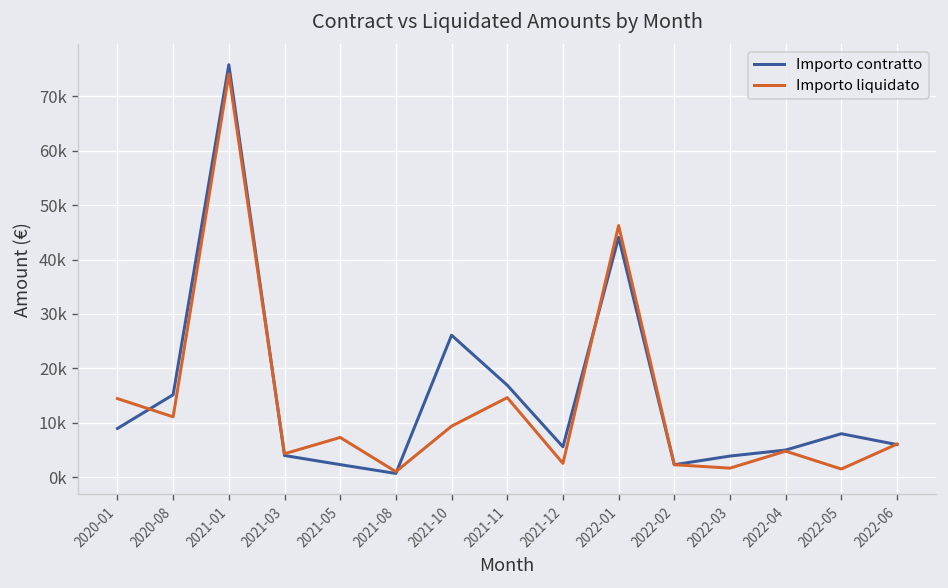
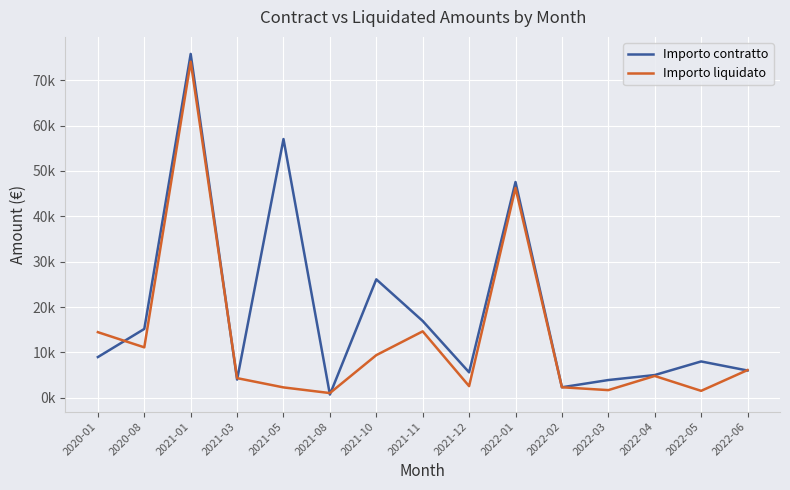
  {
    "Importo contratto": {
      "2020-01": 9000,
      "2020-08": 15000,
      "2021-01": 76000,
-     "2021-05": 2000,
+     "2021-05": 57000,
      "2021-10": 26000,
      "2021-11": 17000,
      "2021-12": 6000,
-     "2022-01": 44000,
+     "2022-01": 48000,
      "2022-03": 4000,
      "2022-05": 8000
    },
    "Importo liquidato": {
      "2020-01": 14000,
      "2020-08": 11000,
      "2021-01": 74000,
-     "2021-05": 7000,
+     "2021-05": 2000,
      "2021-10": 9000,
      "2021-11": 15000,
      "2021-12": 3000,
      "2022-01": 46000,
      "2022-03": 2000,
      "2022-05": 2000
    }
  }
